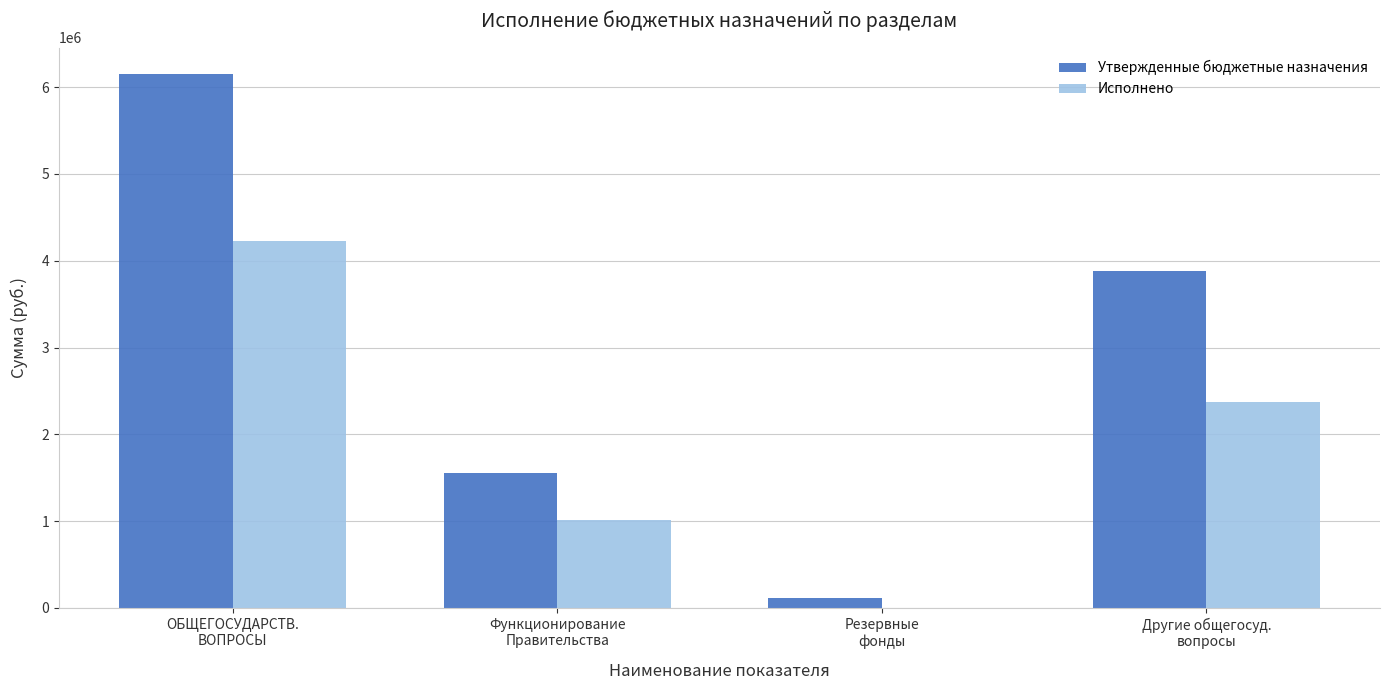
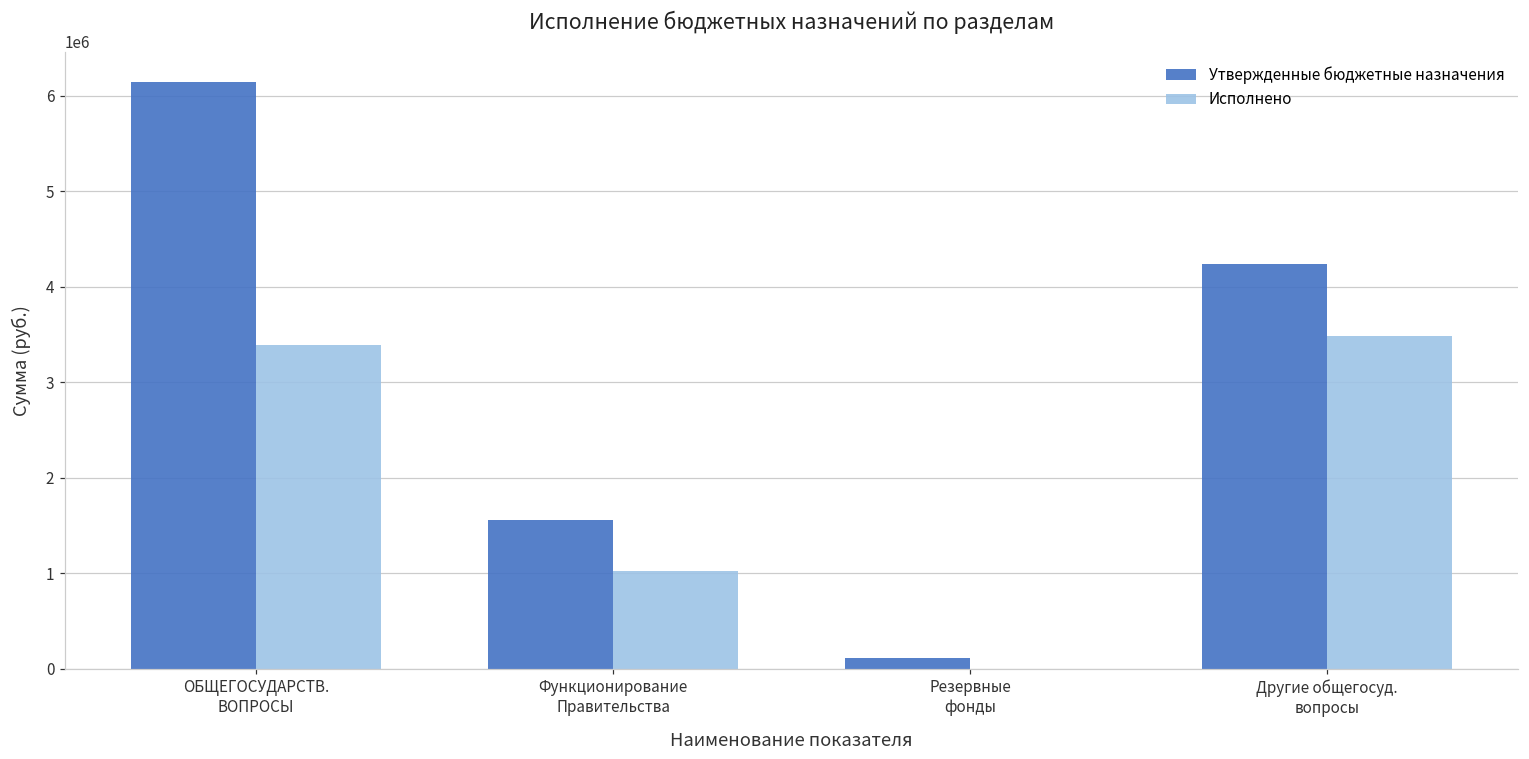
  {
    "Утвержденные бюджетные назначения": {
      "ОБЩЕГОСУДАРСТВ. ВОПРОСЫ": 6100000,
      "Функционирование Правительства": 1600000,
      "Резервные фонды": 100000,
-     "Другие общегосуд. вопросы": 3900000
+     "Другие общегосуд. вопросы": 4200000
    },
    "Исполнено": {
-     "ОБЩЕГОСУДАРСТВ. ВОПРОСЫ": 4200000,
+     "ОБЩЕГОСУДАРСТВ. ВОПРОСЫ": 3400000,
      "Функционирование Правительства": 1000000,
      "Резервные фонды": 0,
-     "Другие общегосуд. вопросы": 2400000
+     "Другие общегосуд. вопросы": 3500000
    }
  }
